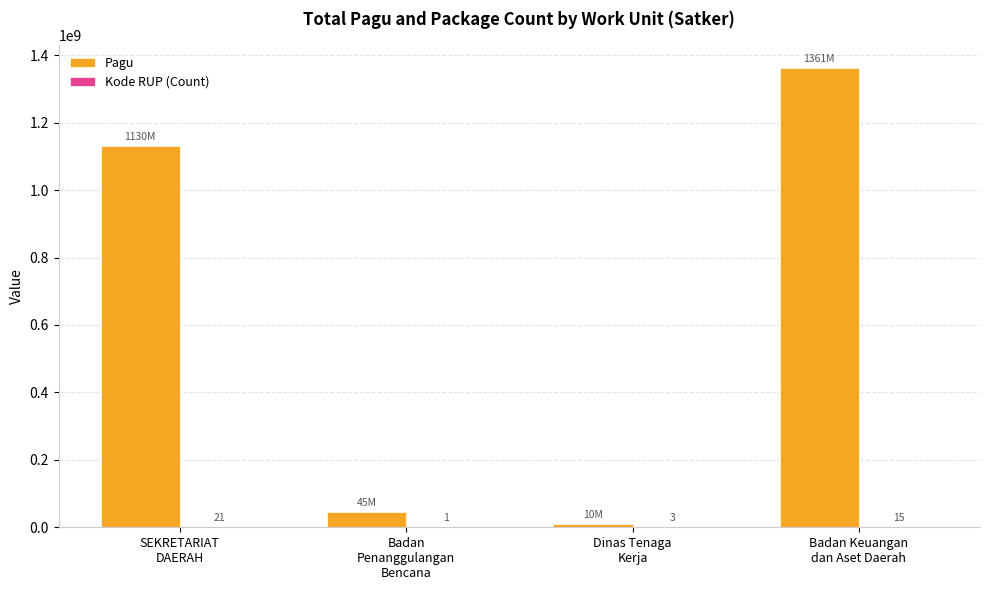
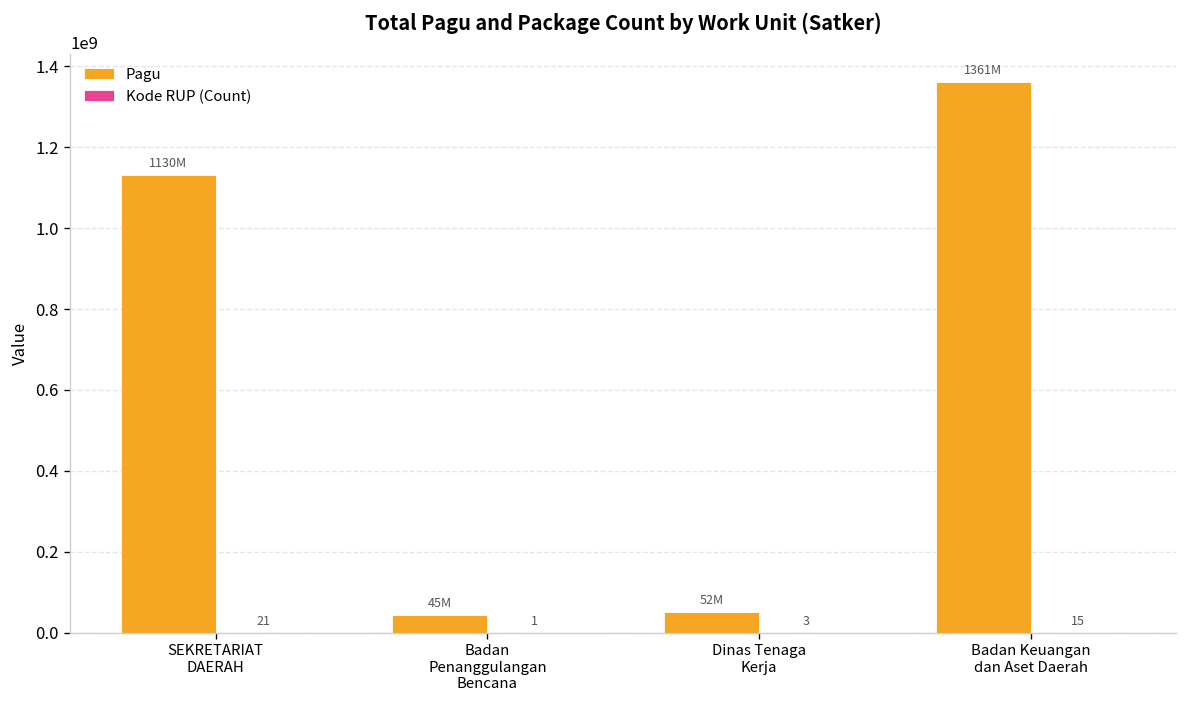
  {
    "Pagu": {
      "SEKRETARIAT DAERAH": "1130M",
      "Badan Penanggulangan Bencana": "45M",
-     "Dinas Tenaga Kerja": "10M",
+     "Dinas Tenaga Kerja": "52M",
      "Badan Keuangan dan Aset Daerah": "1361M"
    },
    "Kode RUP (Count)": {
      "SEKRETARIAT DAERAH": "21",
      "Badan Penanggulangan Bencana": "1",
      "Dinas Tenaga Kerja": "3",
      "Badan Keuangan dan Aset Daerah": "15"
    }
  }
